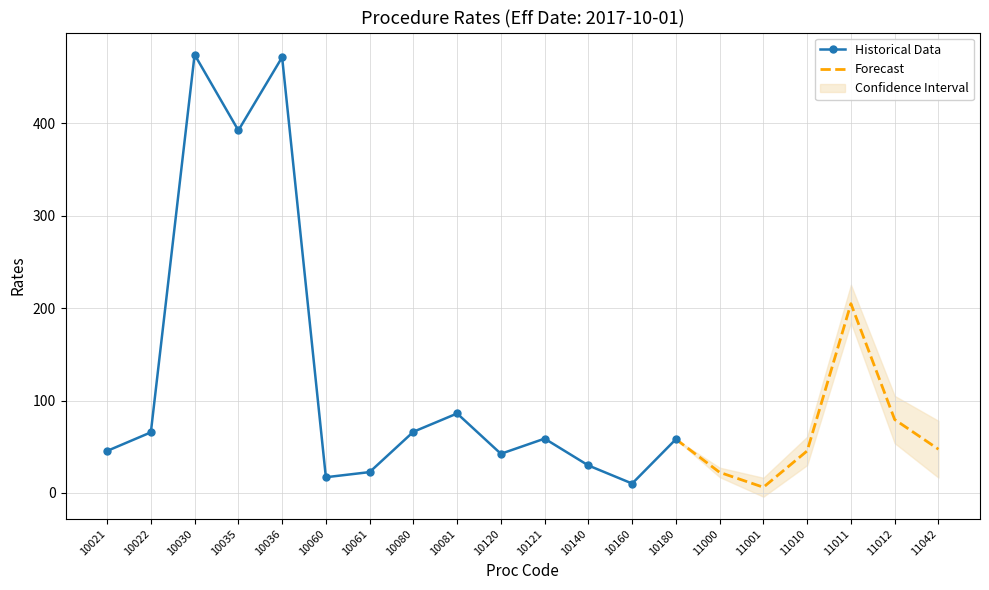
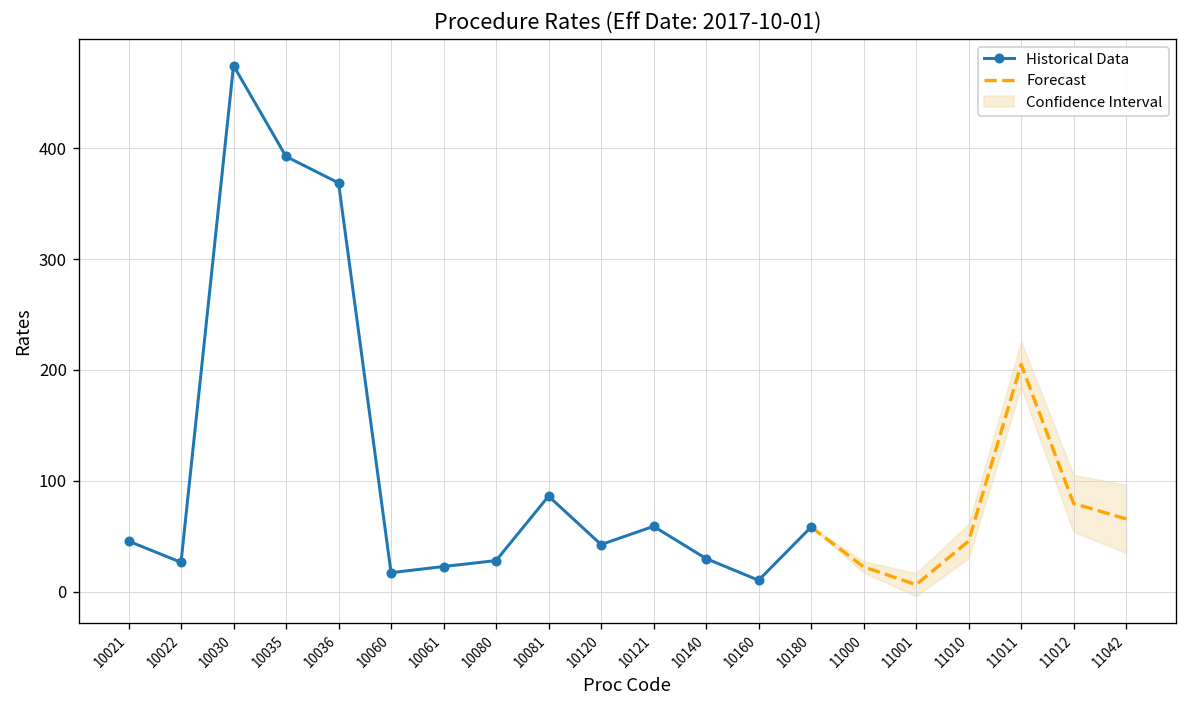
  {
    "Historical Data": {
      "10021": 50,
-     "10022": 70,
+     "10022": 30,
      "10030": 470,
      "10035": 390,
-     "10036": 470,
+     "10036": 370,
      "10060": 20,
      "10061": 20,
-     "10080": 70,
+     "10080": 30,
      "10081": 90,
      "10120": 40,
      "10121": 60,
      "10140": 30,
      "10160": 10
    },
    "Forecast": {
      "11000": 20,
      "11001": 10,
      "11010": 50,
      "11011": 200,
      "11012": 80,
-     "11042": 50
+     "11042": 70
    }
  }
